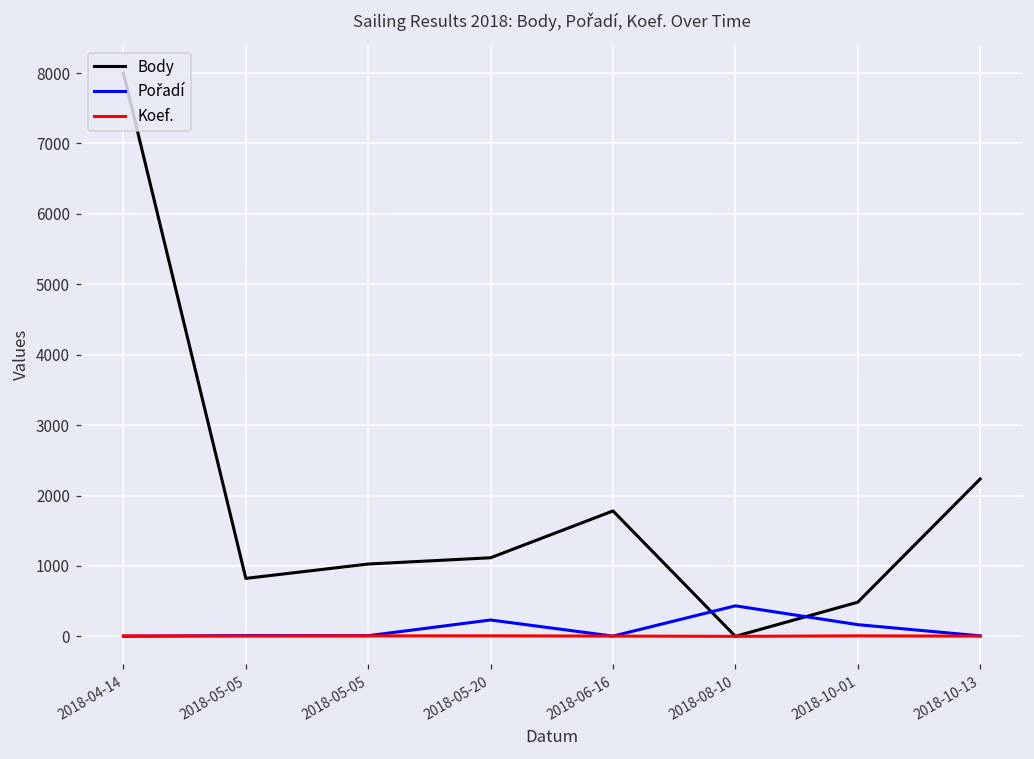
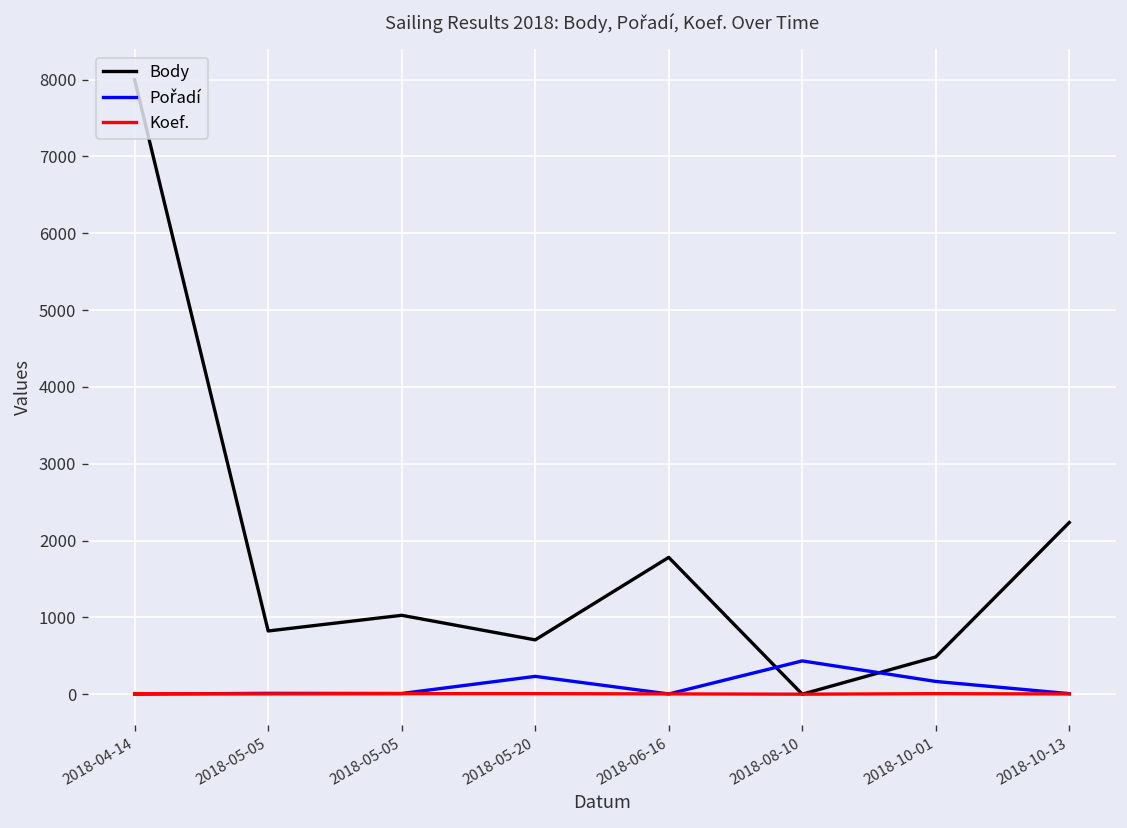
  {
    "Body": {
-     "2018-05-20": 1100,
+     "2018-05-20": 700,
      "2018-06-16": 1800,
      "2018-10-01": 500,
      "2018-10-13": 2200
    },
    "Pořadí": {
      "2018-05-20": 200,
      "2018-08-10": 400,
      "2018-10-01": 200
    },
    "Koef.": {
      "2018-05-20": 0,
      "2018-10-01": 0
    }
  }
